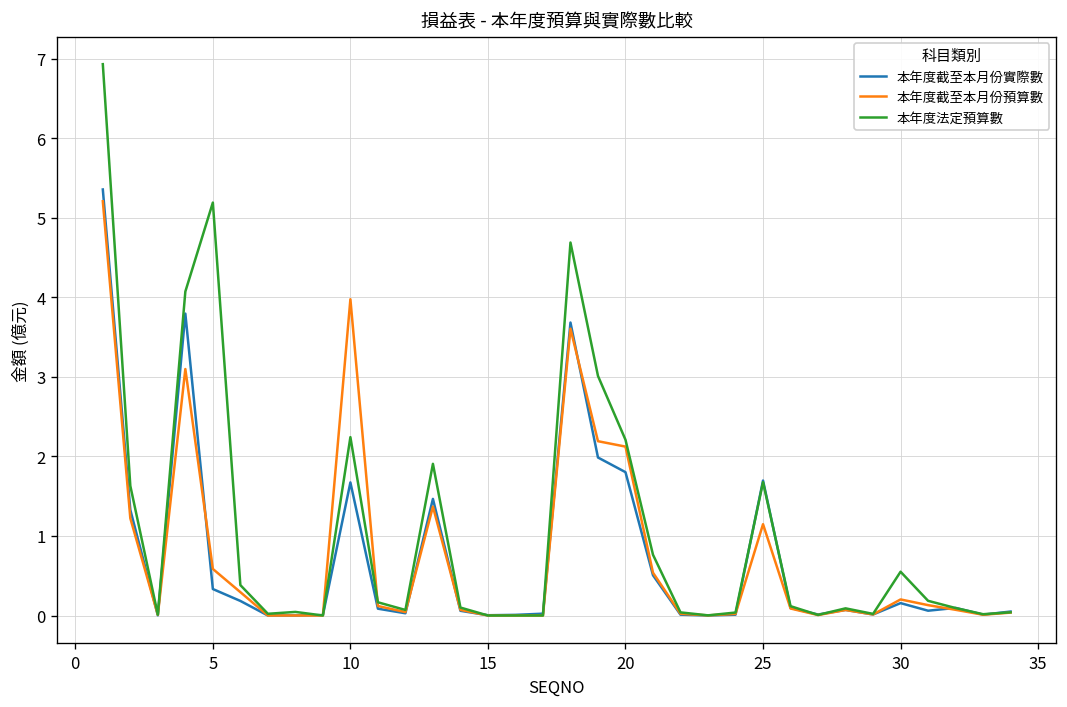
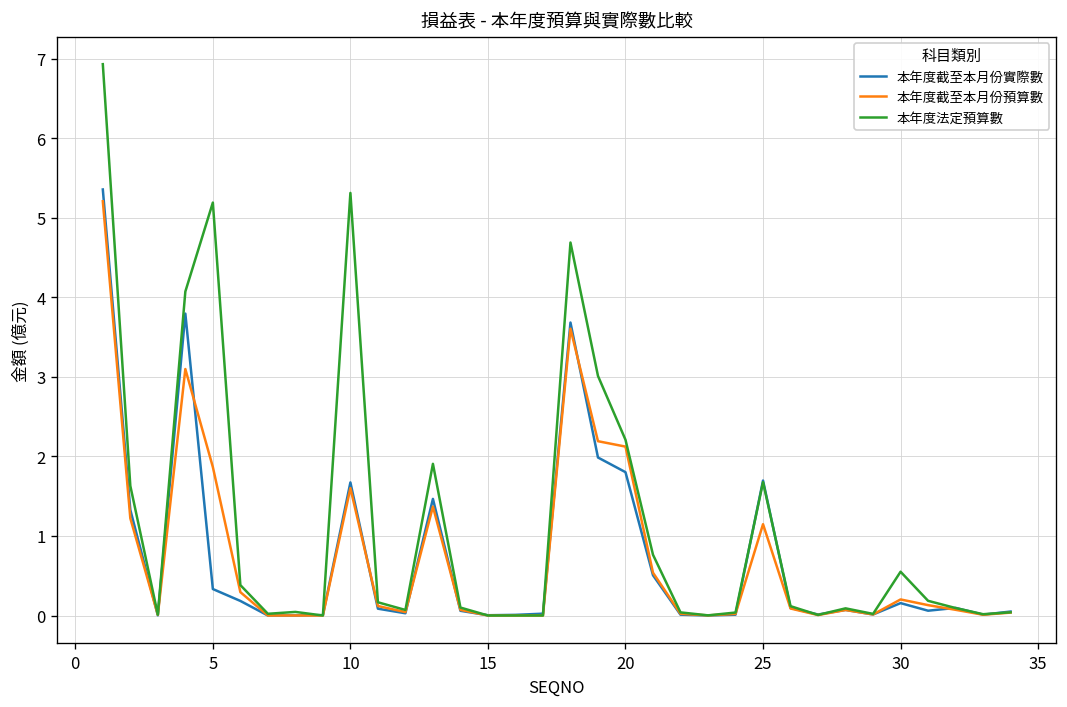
  {
    "本年度截至本月份實際數": {
      "5": 0.3,
      "10": 1.7,
      "20": 1.8,
      "30": 0.2
    },
    "本年度截至本月份預算數": {
-     "5": 0.6,
-     "10": 4.0,
+     "5": 1.9,
+     "10": 1.6,
      "20": 2.1,
      "25": 1.1,
      "30": 0.2
    },
    "本年度法定預算數": {
      "5": 5.2,
-     "10": 2.2,
+     "10": 5.3,
      "20": 2.2,
      "30": 0.6
    }
  }
